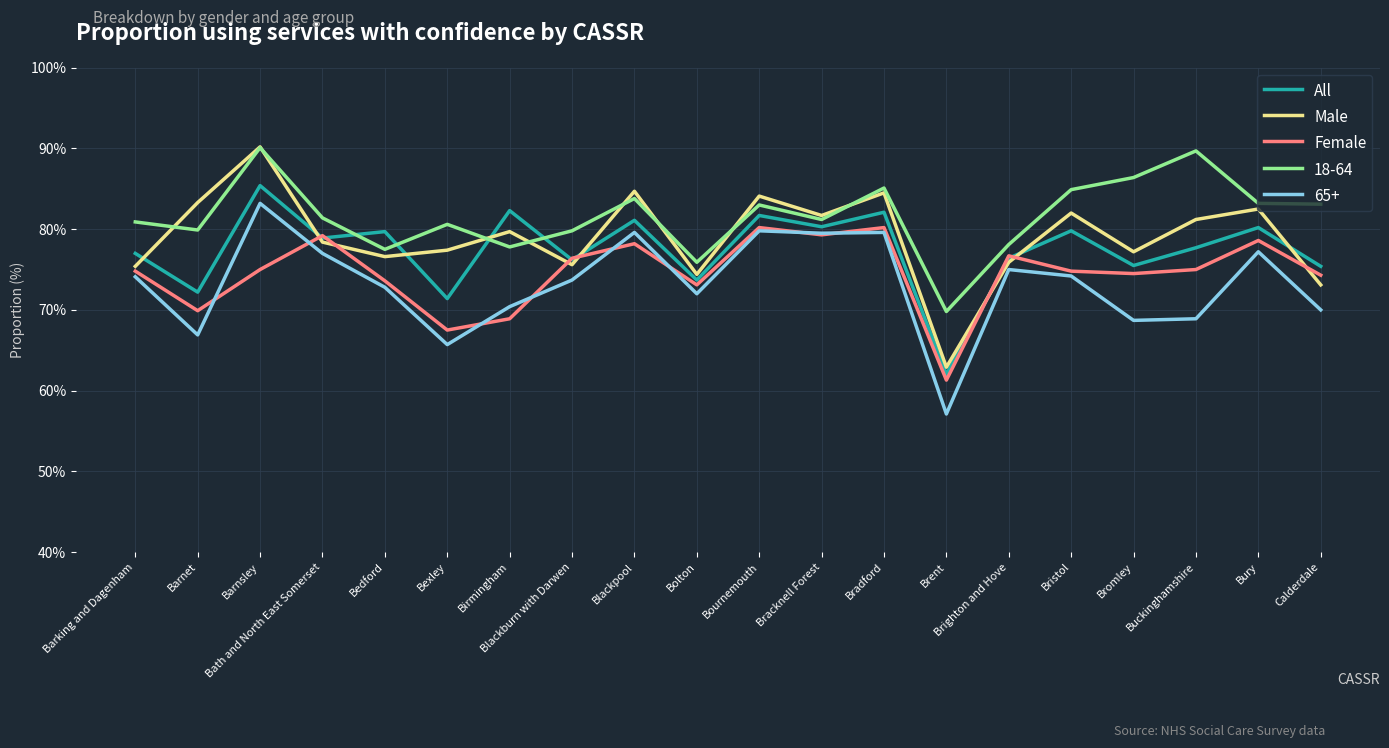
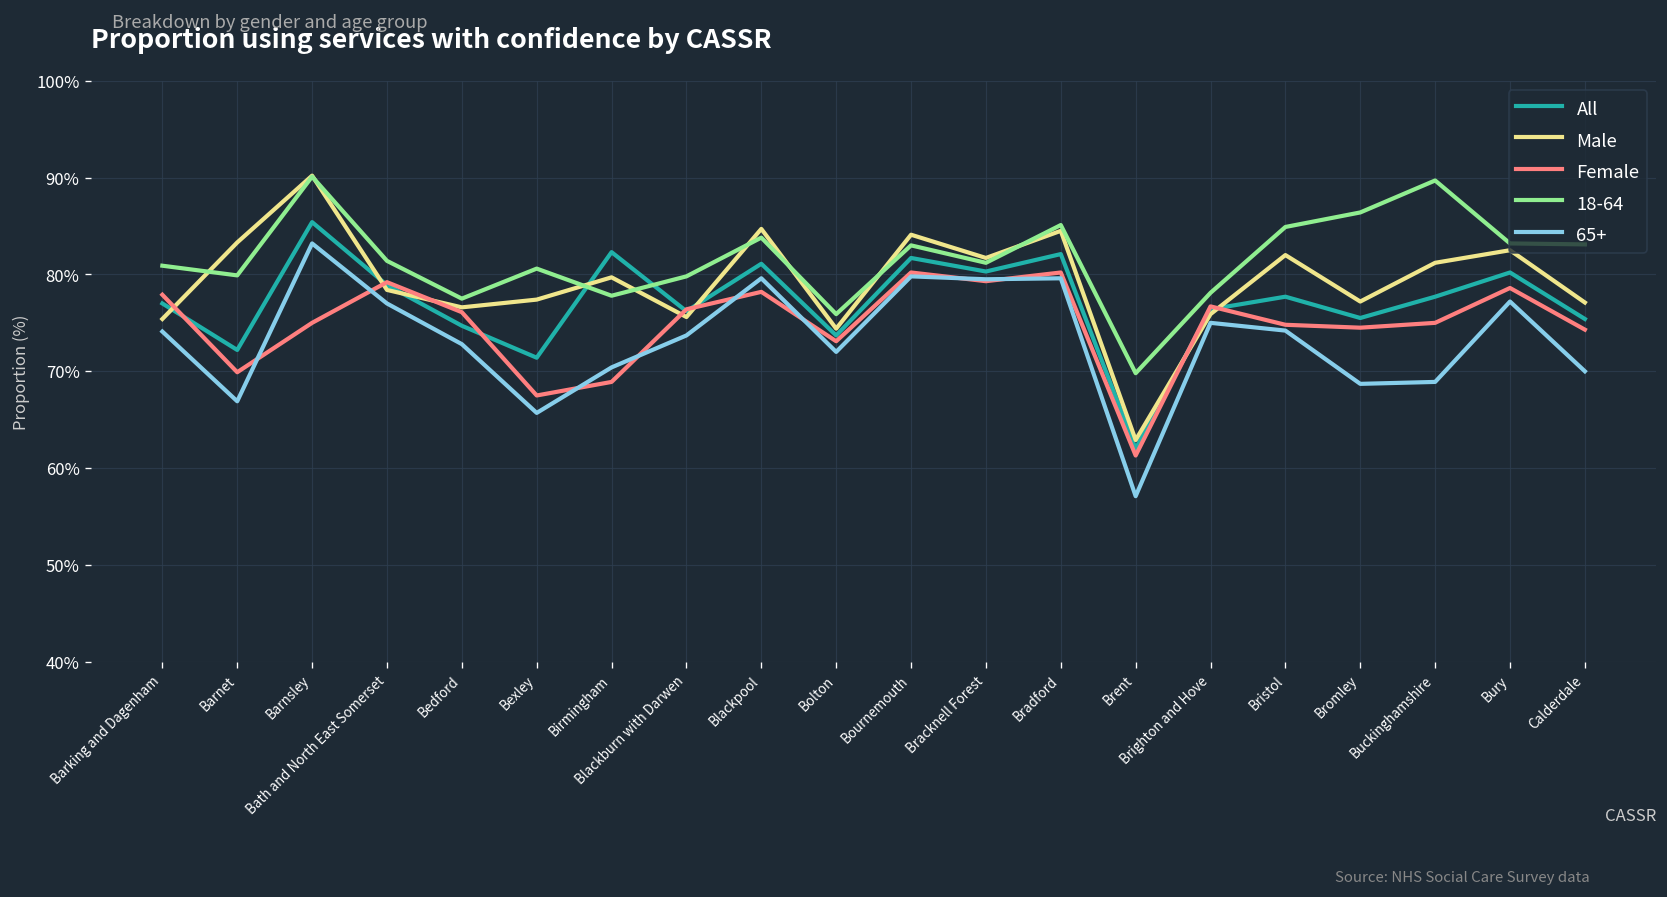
  {
    "All": {
      "Barking and Dagenham": "77%",
      "Barnet": "72%",
      "Barnsley": "85%",
-     "Bedford": "80%",
+     "Bedford": "75%",
      "Bexley": "71%",
      "Birmingham": "82%",
      "Blackpool": "81%",
      "Bolton": "74%",
      "Bournemouth": "82%",
      "Bracknell Forest": "80%",
      "Bradford": "82%",
      "Brent": "62%",
-     "Bristol": "80%",
+     "Bristol": "78%",
      "Bromley": "76%",
      "Buckinghamshire": "78%",
      "Bury": "80%",
      "Calderdale": "75%"
    },
    "Male": {
      "Barking and Dagenham": "75%",
      "Barnet": "83%",
      "Bath and North East Somerset": "78%",
      "Bedford": "77%",
      "Bexley": "77%",
      "Birmingham": "80%",
      "Blackburn with Darwen": "76%",
      "Blackpool": "85%",
      "Bolton": "74%",
      "Bournemouth": "84%",
      "Bracknell Forest": "82%",
      "Bradford": "85%",
      "Brent": "63%",
      "Brighton and Hove": "76%",
      "Bristol": "82%",
      "Bromley": "77%",
      "Buckinghamshire": "81%",
-     "Calderdale": "73%"
+     "Calderdale": "77%"
    },
    "Female": {
-     "Barking and Dagenham": "75%",
+     "Barking and Dagenham": "78%",
      "Barnet": "70%",
      "Barnsley": "75%",
-     "Bedford": "74%",
+     "Bedford": "76%",
      "Bexley": "68%",
      "Birmingham": "69%",
      "Blackpool": "78%",
      "Bolton": "73%",
      "Bournemouth": "80%",
      "Bradford": "80%",
      "Brent": "61%",
      "Bristol": "75%",
      "Bromley": "75%",
      "Buckinghamshire": "75%",
      "Bury": "79%",
      "Calderdale": "74%"
    },
    "18-64": {
      "Barking and Dagenham": "81%",
      "Barnet": "80%",
      "Bath and North East Somerset": "81%",
      "Bedford": "78%",
      "Bexley": "81%",
      "Birmingham": "78%",
      "Blackburn with Darwen": "80%",
      "Blackpool": "84%",
      "Bolton": "76%",
      "Bournemouth": "83%",
      "Bracknell Forest": "81%",
      "Bradford": "85%",
      "Brent": "70%",
      "Brighton and Hove": "78%",
      "Bristol": "85%",
      "Bromley": "86%",
      "Buckinghamshire": "90%"
    },
    "65+": {
      "Barking and Dagenham": "74%",
      "Barnet": "67%",
      "Barnsley": "83%",
      "Bath and North East Somerset": "77%",
      "Bedford": "73%",
      "Bexley": "66%",
      "Birmingham": "70%",
      "Blackburn with Darwen": "74%",
      "Blackpool": "80%",
      "Bolton": "72%",
      "Bournemouth": "80%",
      "Bradford": "80%",
      "Brent": "57%",
      "Brighton and Hove": "75%",
      "Bristol": "74%",
      "Bromley": "69%",
      "Buckinghamshire": "69%",
      "Bury": "77%",
      "Calderdale": "70%"
    }
  }
